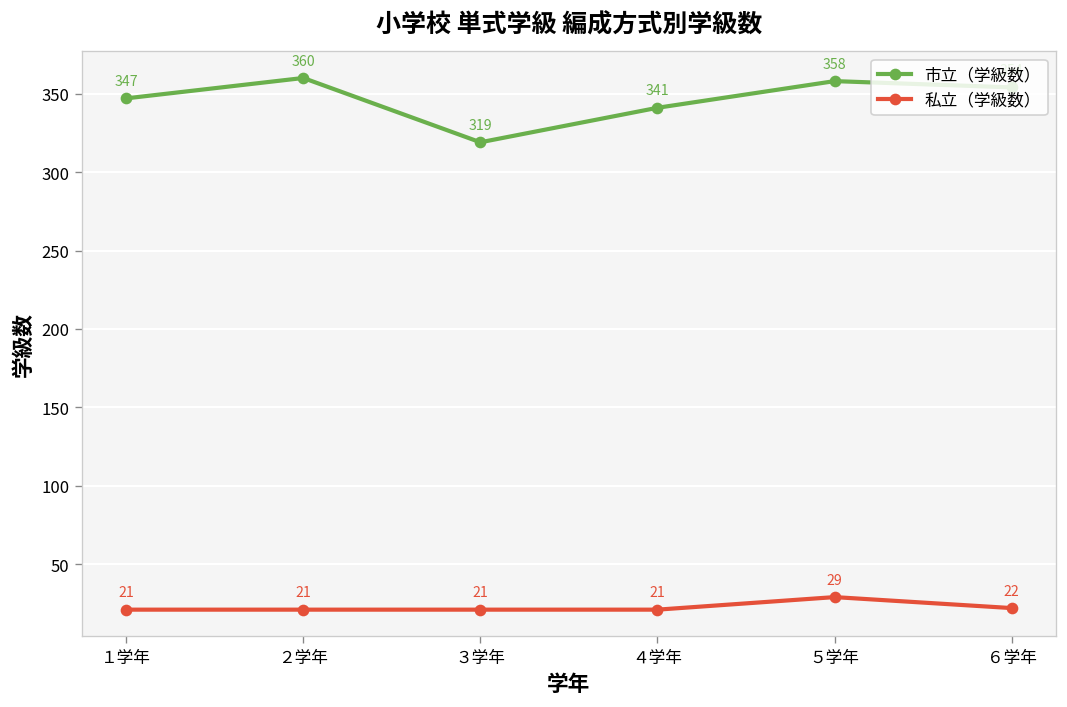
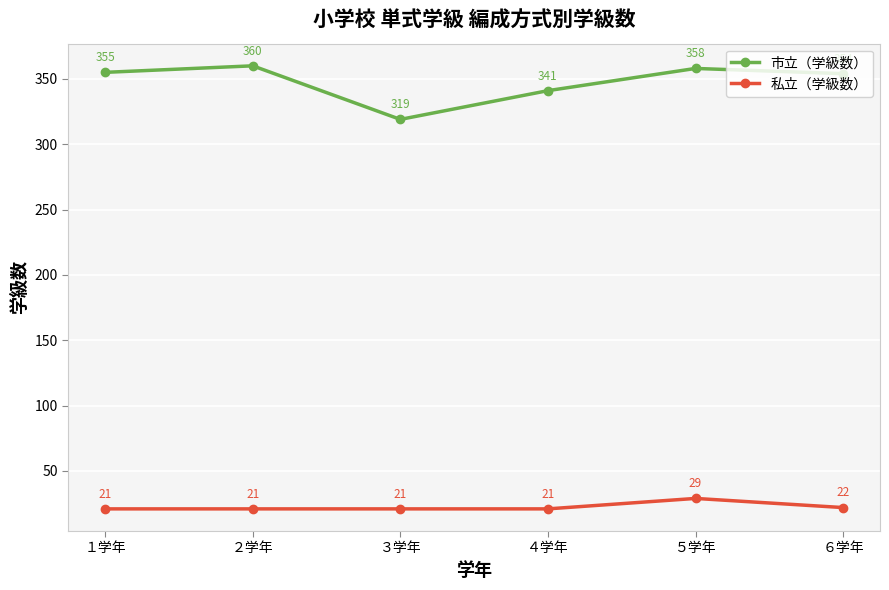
  {
    "市立（学級数）": {
-     "１学年": 347,
+     "１学年": 355,
      "２学年": 360,
      "３学年": 319,
      "４学年": 341,
      "５学年": 358
    },
    "私立（学級数）": {
      "１学年": 21,
      "２学年": 21,
      "３学年": 21,
      "４学年": 21,
      "５学年": 29,
      "６学年": 22
    }
  }
